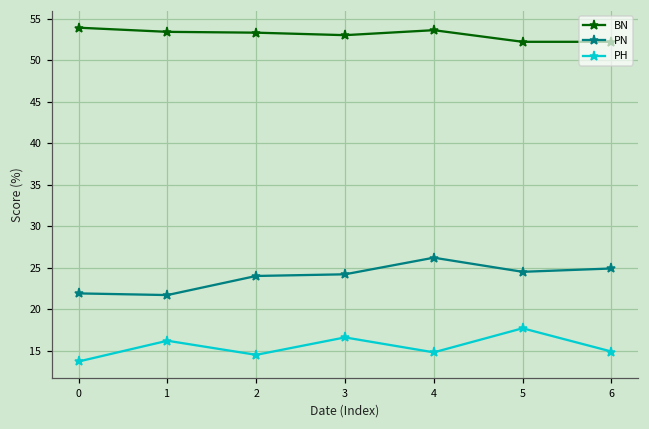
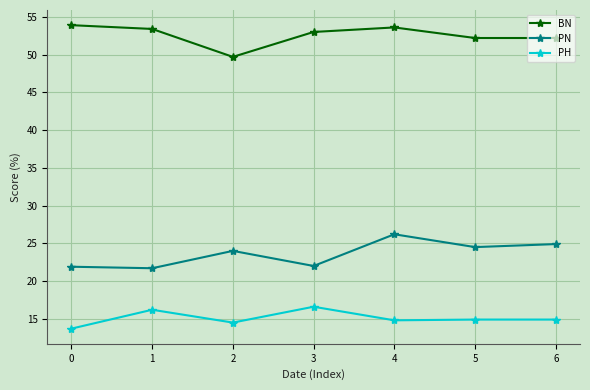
  {
    "BN": {
      "0": 54,
      "1": 53,
-     "2": 53,
+     "2": 50,
      "3": 53,
      "4": 54,
      "5": 52
    },
    "PN": {
      "0": 22,
      "1": 22,
      "2": 24,
-     "3": 24,
+     "3": 22,
      "4": 26,
      "5": 25,
      "6": 25
    },
    "PH": {
      "0": 14,
      "1": 16,
      "2": 15,
      "3": 17,
      "4": 15,
-     "5": 18,
+     "5": 15,
      "6": 15
    }
  }
